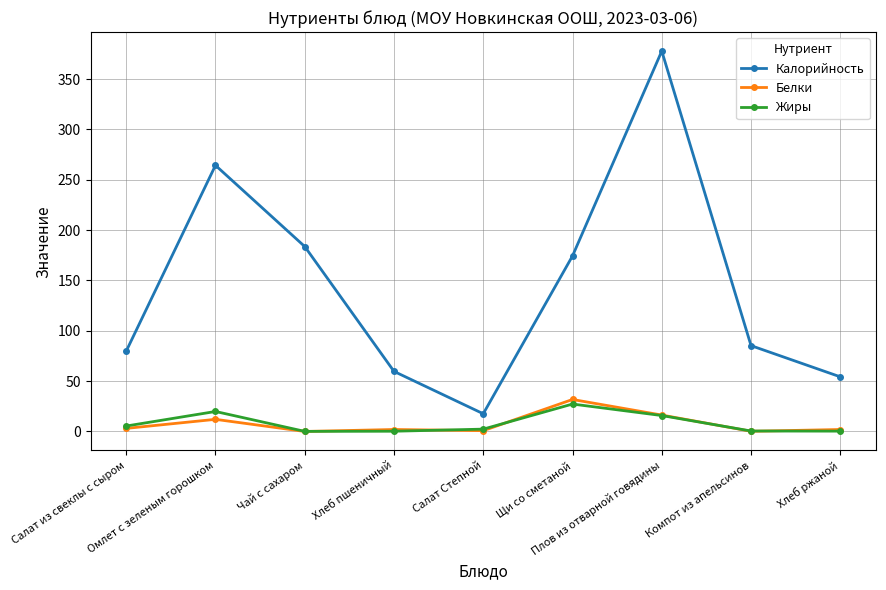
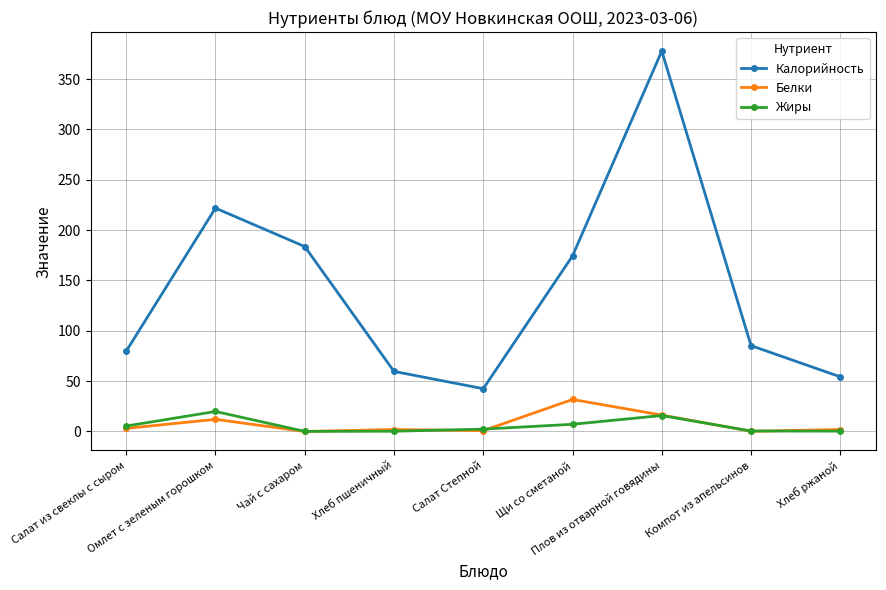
  {
    "Калорийность": {
      "Салат из свеклы с сыром": 80,
-     "Омлет с зеленым горошком": 264,
+     "Омлет с зеленым горошком": 222,
      "Чай с сахаром": 184,
      "Хлеб пшеничный": 60,
-     "Салат Степной": 18,
+     "Салат Степной": 43,
      "Щи со сметаной": 174,
      "Плов из отварной говядины": 378,
      "Компот из апельсинов": 85,
      "Хлеб ржаной": 54
    },
    "Белки": {
      "Омлет с зеленым горошком": 12,
      "Щи со сметаной": 32
    },
    "Жиры": {
      "Омлет с зеленым горошком": 20,
-     "Щи со сметаной": 27
+     "Щи со сметаной": 7
    }
  }
